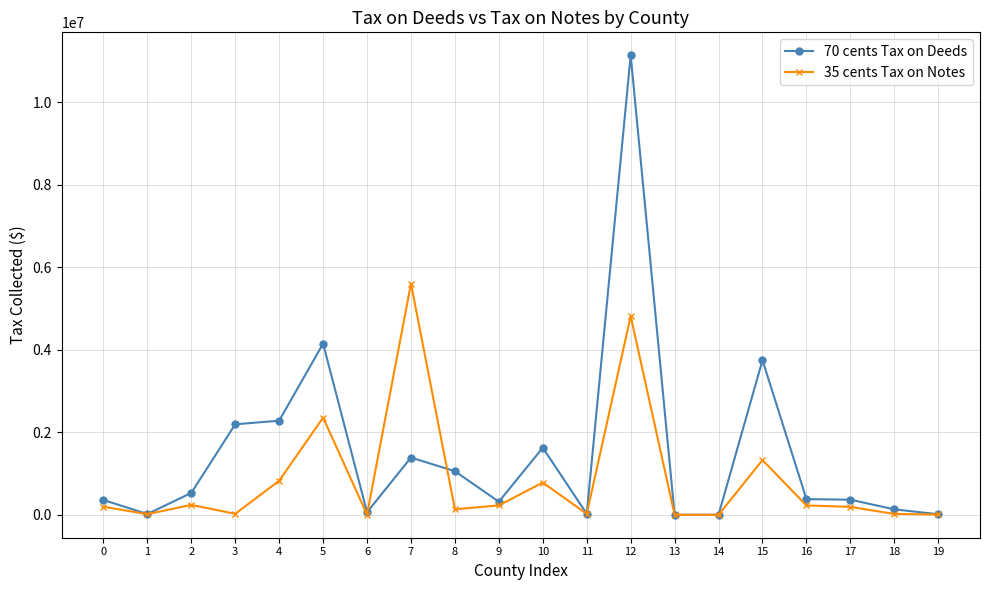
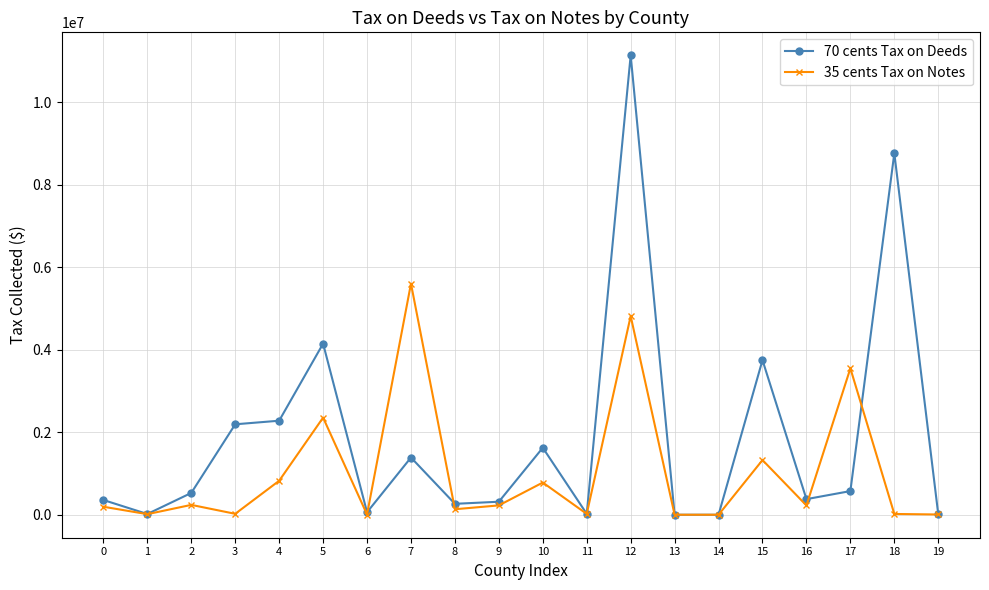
  {
    "70 cents Tax on Deeds": {
      "0": 400000,
      "2": 500000,
      "3": 2200000,
      "4": 2300000,
      "5": 4100000,
      "7": 1400000,
-     "8": 1100000,
+     "8": 300000,
      "9": 300000,
      "10": 1600000,
      "12": 11100000,
      "15": 3700000,
      "16": 400000,
-     "17": 400000,
-     "18": 100000
+     "17": 600000,
+     "18": 8800000
    },
    "35 cents Tax on Notes": {
      "0": 200000,
      "2": 200000,
      "3": 0,
      "4": 800000,
      "5": 2400000,
      "7": 5600000,
      "8": 100000,
      "9": 200000,
      "10": 800000,
      "12": 4800000,
      "15": 1300000,
      "16": 200000,
-     "17": 200000,
+     "17": 3500000,
      "18": 0
    }
  }
